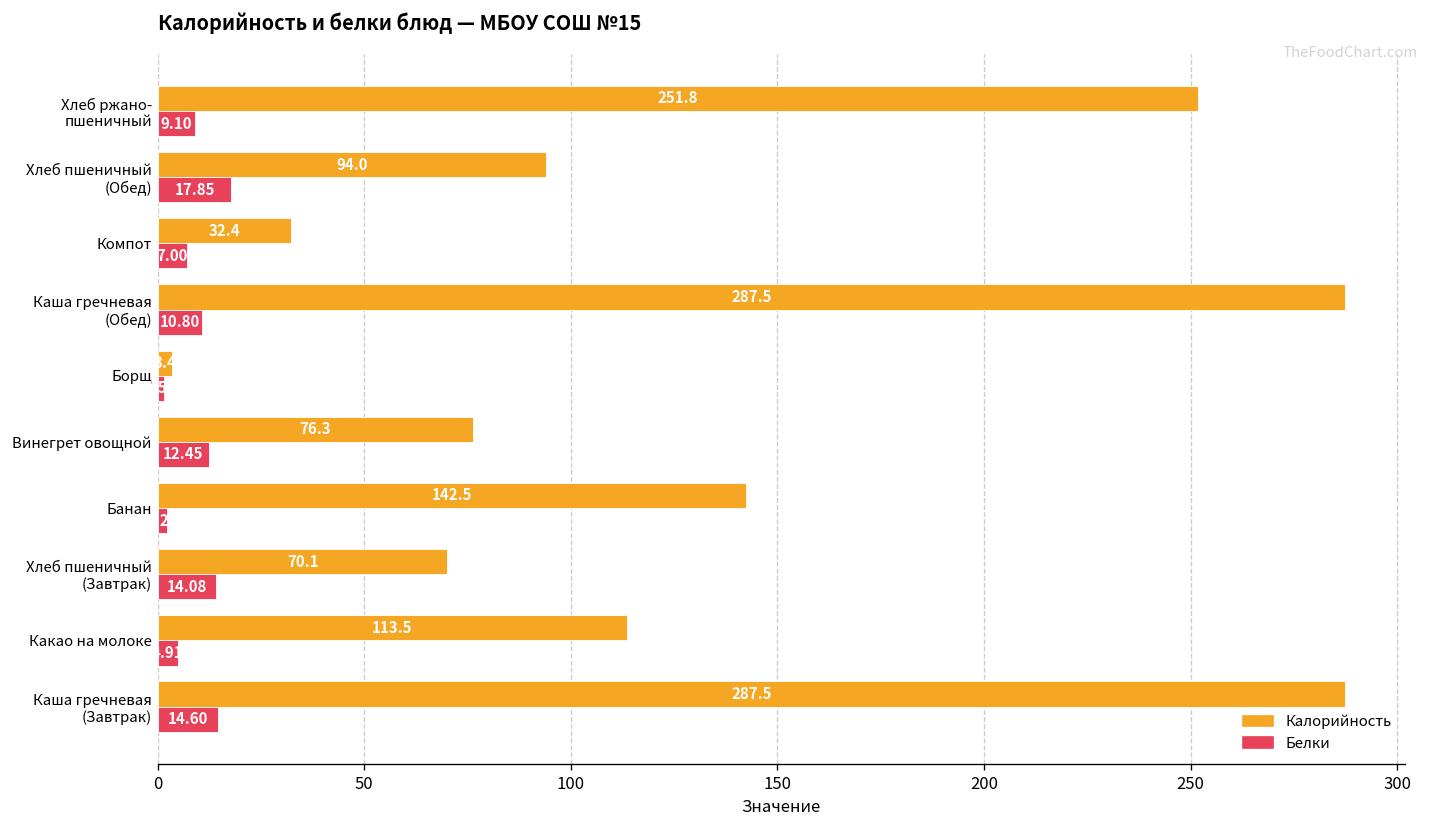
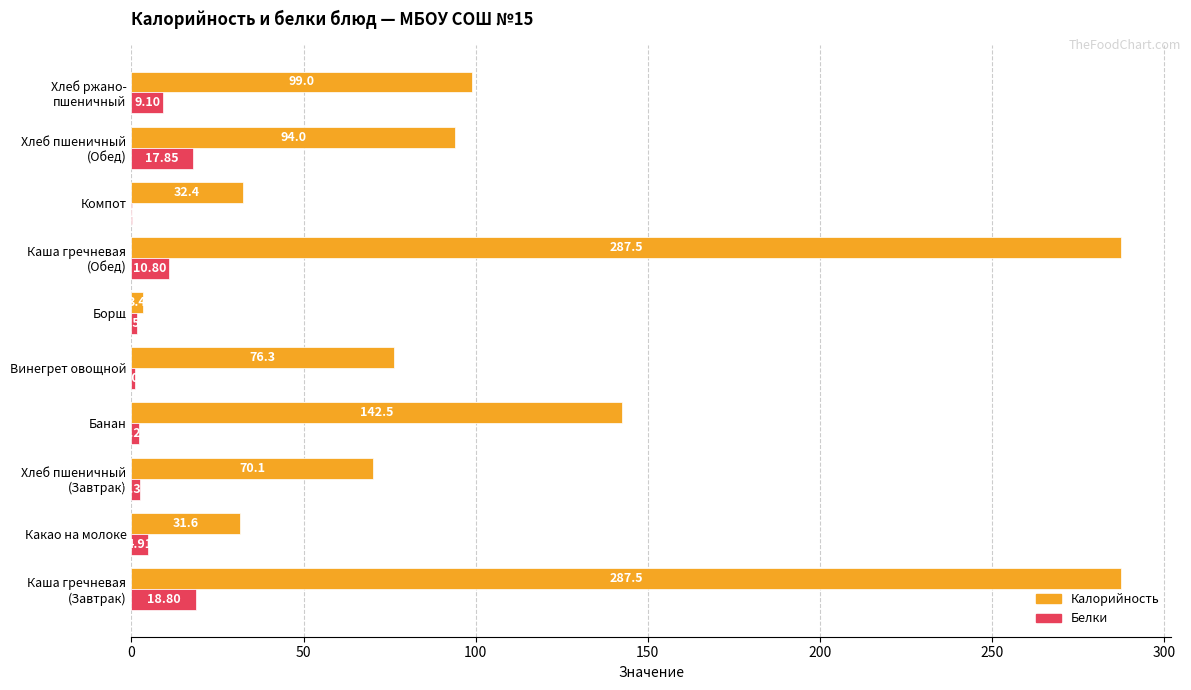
  {
    "Калорийность": {
-     "Хлеб ржано- пшеничный": 251.8,
+     "Хлеб ржано- пшеничный": 99.0,
      "Хлеб пшеничный (Обед)": 94.0,
      "Компот": 32.4,
      "Каша гречневая (Обед)": 287.5,
      "Борщ": 3.4,
      "Винегрет овощной": 76.3,
      "Банан": 142.5,
      "Хлеб пшеничный (Завтрак)": 70.1,
-     "Какао на молоке": 113.5,
+     "Какао на молоке": 31.6,
      "Каша гречневая (Завтрак)": 287.5
    },
    "Белки": {
      "Хлеб ржано- пшеничный": 9.10,
      "Хлеб пшеничный (Обед)": 17.85,
-     "Компот": 7,
+     "Компот": 0,
      "Каша гречневая (Обед)": 10.80,
-     "Винегрет овощной": 12,
-     "Хлеб пшеничный (Завтрак)": 14,
+     "Винегрет овощной": 1,
+     "Хлеб пшеничный (Завтрак)": 2,
      "Какао на молоке": 4.91,
-     "Каша гречневая (Завтрак)": 14.60
+     "Каша гречневая (Завтрак)": 18.80
    }
  }
